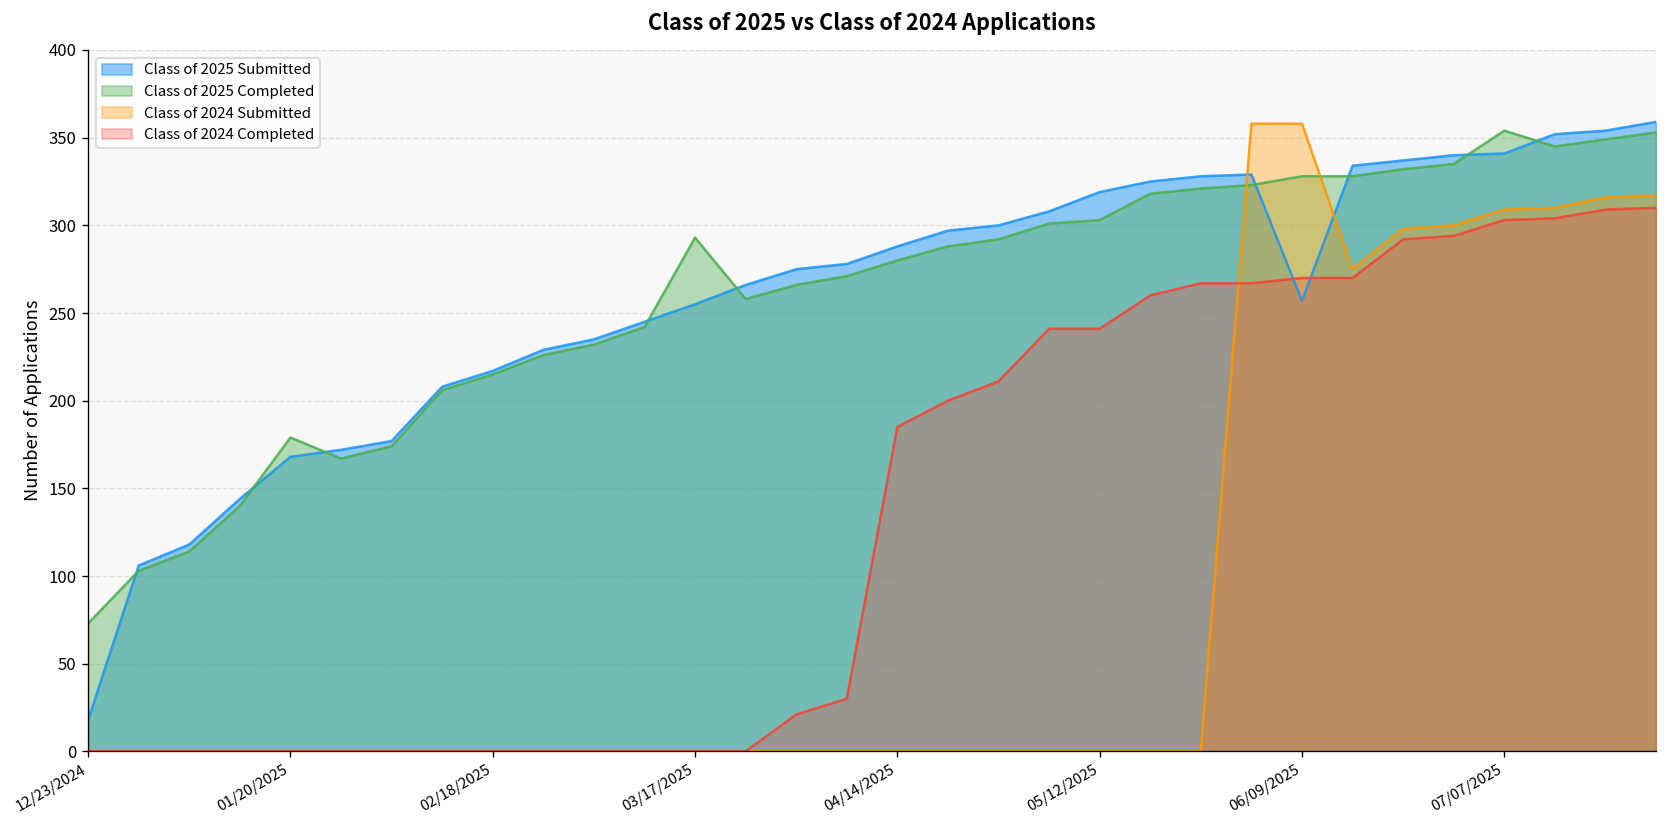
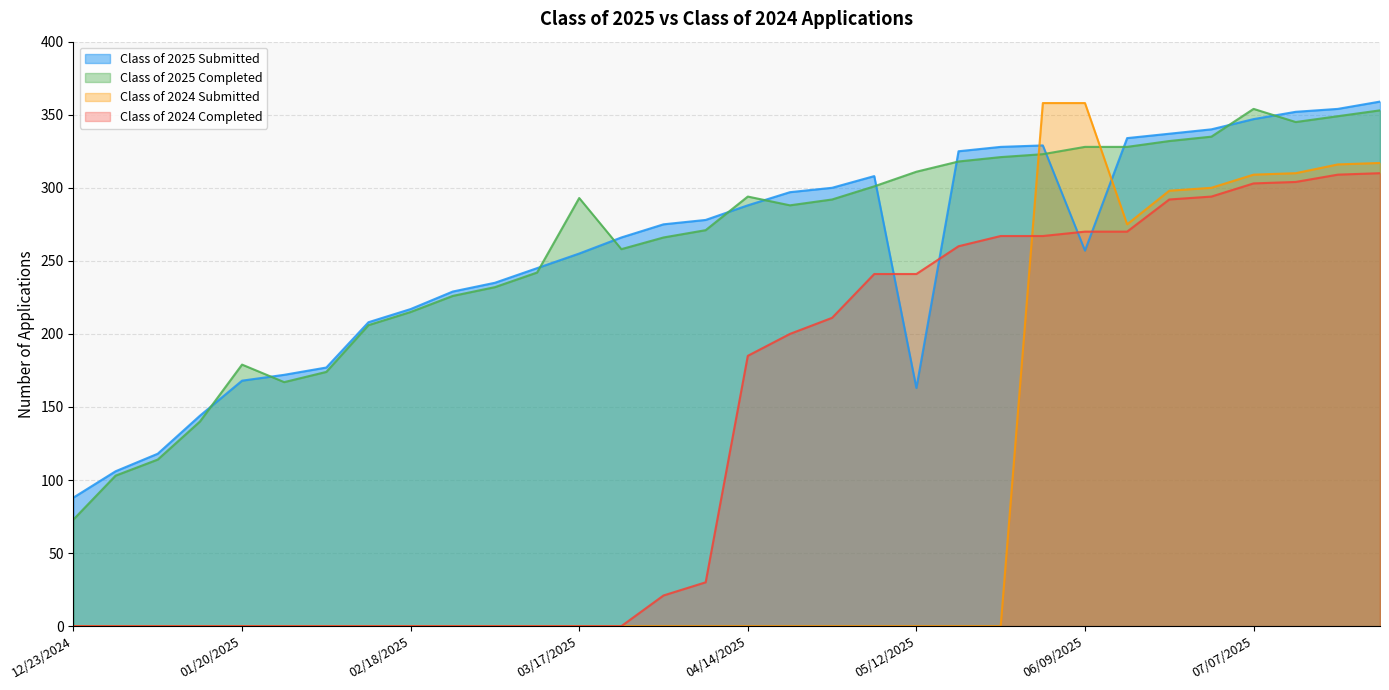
  {
    "Class of 2025 Submitted": {
-     "12/23/2024": 18,
+     "12/23/2024": 88,
      "01/20/2025": 168,
      "02/18/2025": 217,
      "03/17/2025": 255,
      "04/14/2025": 288,
-     "05/12/2025": 319,
+     "05/12/2025": 163,
      "06/09/2025": 257,
-     "07/07/2025": 341
+     "07/07/2025": 347
    },
    "Class of 2025 Completed": {
      "12/23/2024": 73,
      "01/20/2025": 179,
      "02/18/2025": 215,
      "03/17/2025": 293,
-     "04/14/2025": 280,
-     "05/12/2025": 303,
+     "04/14/2025": 294,
+     "05/12/2025": 311,
      "06/09/2025": 328,
      "07/07/2025": 354
    }
  }
